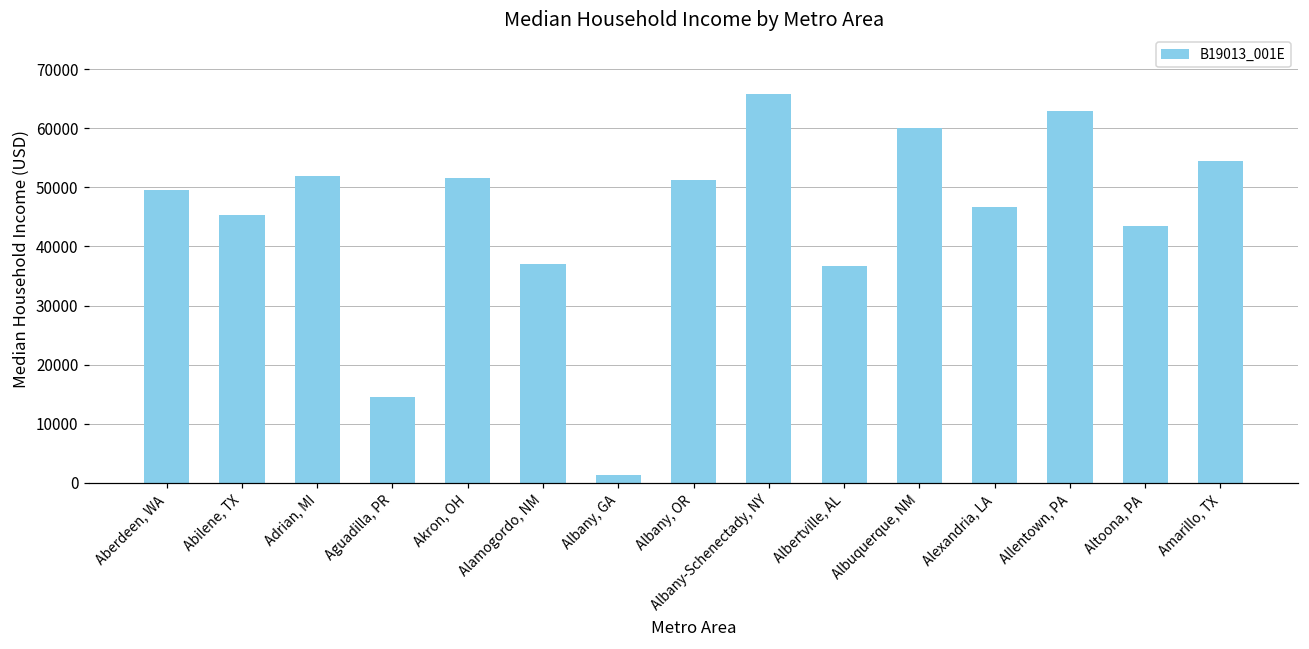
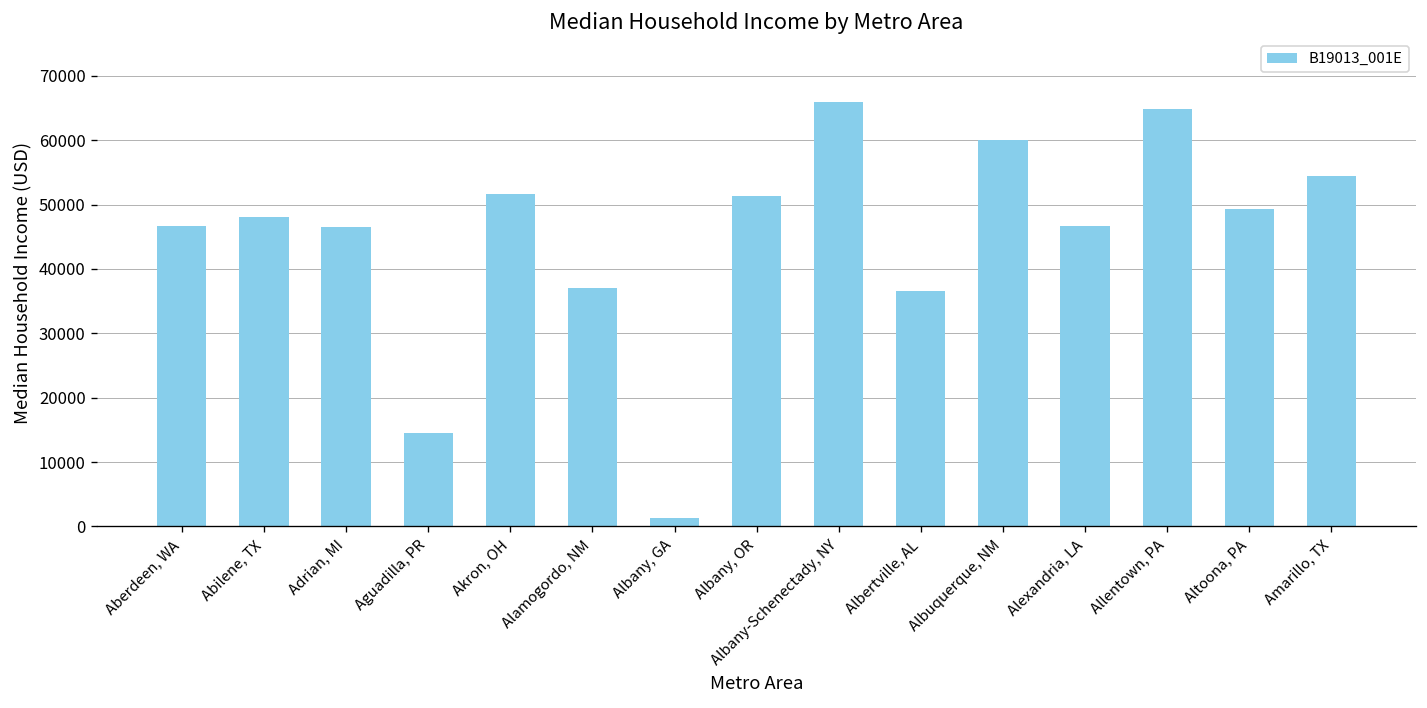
  {
-   "Aberdeen, WA": 50000,
-   "Abilene, TX": 45000,
-   "Adrian, MI": 52000,
+   "Aberdeen, WA": 47000,
+   "Abilene, TX": 48000,
+   "Adrian, MI": 46000,
    "Aguadilla, PR": 15000,
    "Akron, OH": 52000,
    "Alamogordo, NM": 37000,
    "Albany, GA": 1000,
    "Albany, OR": 51000,
    "Albany-Schenectady, NY": 66000,
    "Albertville, AL": 37000,
    "Albuquerque, NM": 60000,
    "Alexandria, LA": 47000,
-   "Allentown, PA": 63000,
-   "Altoona, PA": 43000,
+   "Allentown, PA": 65000,
+   "Altoona, PA": 49000,
    "Amarillo, TX": 54000
  }
